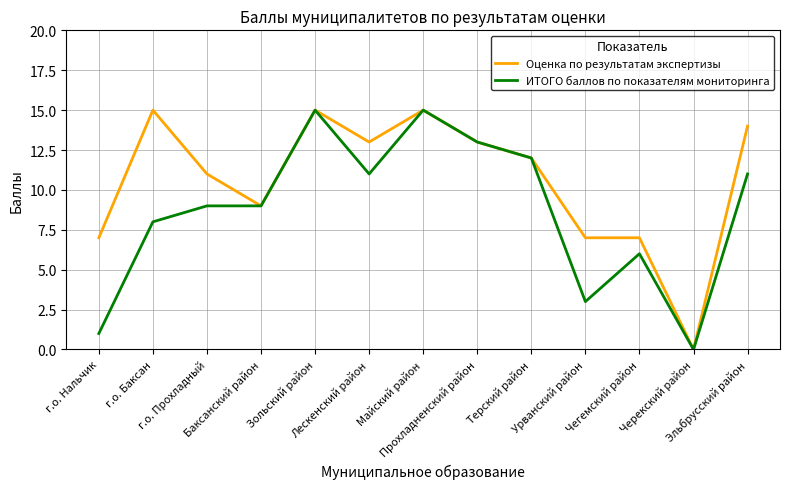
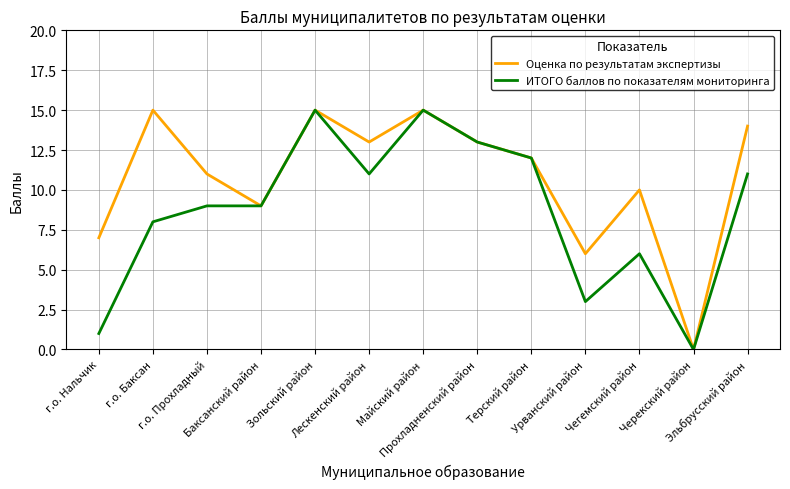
  {
    "Оценка по результатам экспертизы": {
      "г.о. Нальчик": 7,
      "г.о. Баксан": 15,
      "г.о. Прохладный": 11,
      "Лескенский район": 13,
-     "Урванский район": 7,
-     "Чегемский район": 7,
+     "Урванский район": 6,
+     "Чегемский район": 10,
      "Эльбрусский район": 14
    },
    "ИТОГО баллов по показателям мониторинга": {
      "г.о. Нальчик": 1,
      "г.о. Баксан": 8,
      "г.о. Прохладный": 9,
      "Лескенский район": 11,
      "Урванский район": 3,
      "Чегемский район": 6,
      "Эльбрусский район": 11
    }
  }
